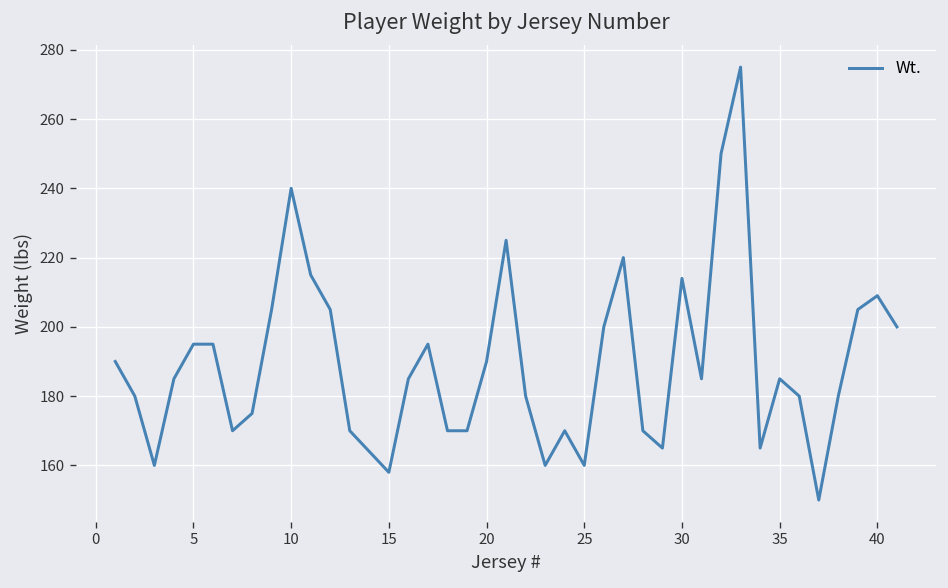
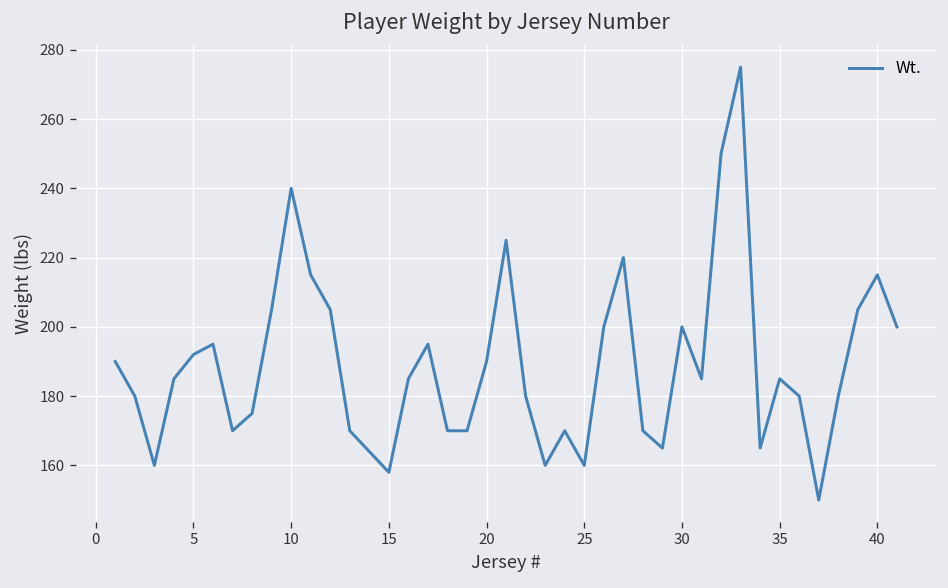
  {
-   "5": 195,
+   "5": 192,
    "10": 240,
    "15": 158,
    "20": 190,
    "25": 160,
-   "30": 214,
+   "30": 200,
    "35": 185,
-   "40": 209
+   "40": 215
  }
